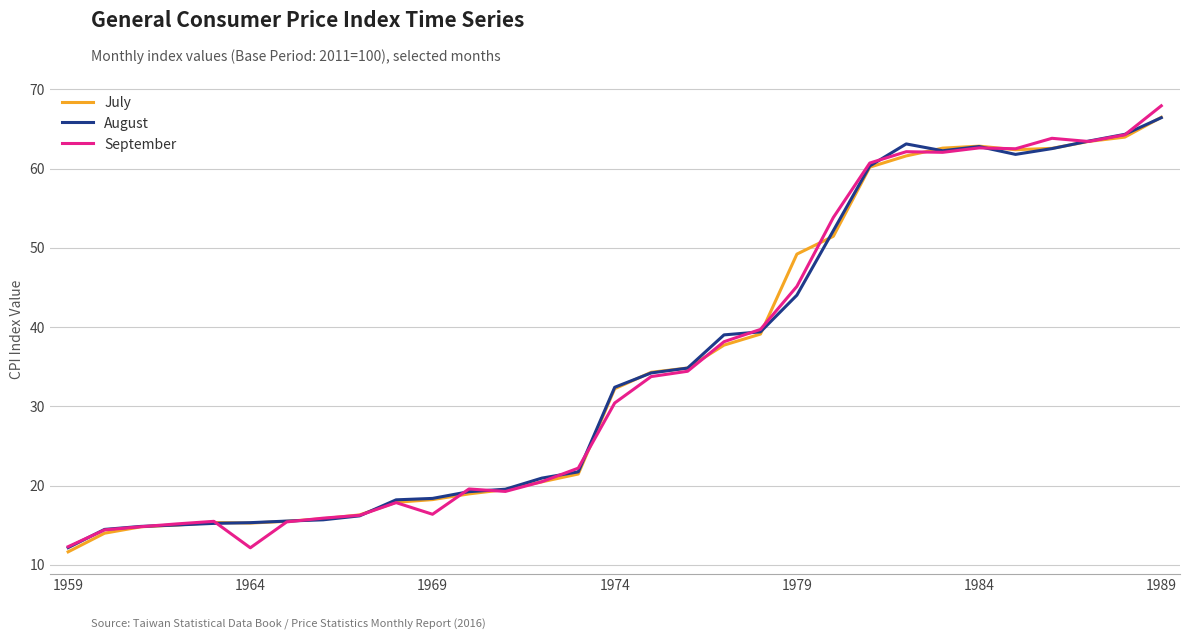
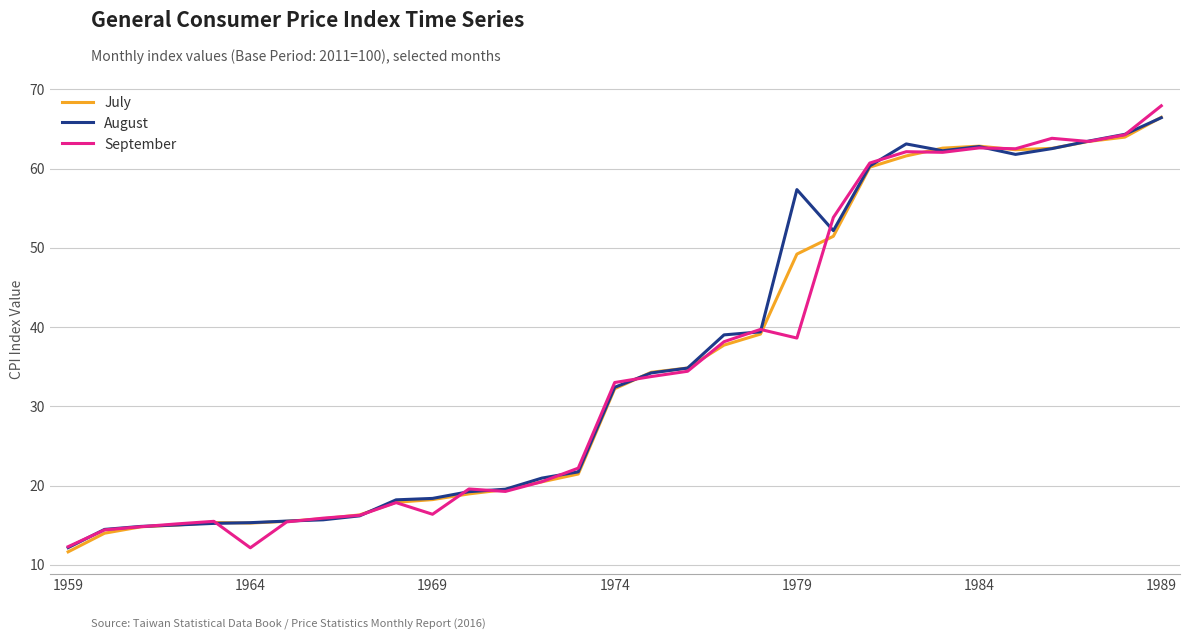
  {
    "July": {
      "1959": 12,
      "1979": 49
    },
    "August": {
-     "1979": 44
+     "1979": 57
    },
    "September": {
      "1964": 12,
      "1969": 16,
-     "1974": 30,
-     "1979": 45,
+     "1974": 33,
+     "1979": 39,
      "1989": 68
    }
  }
